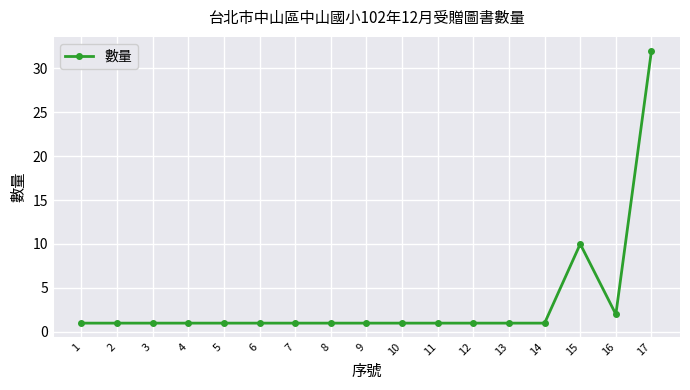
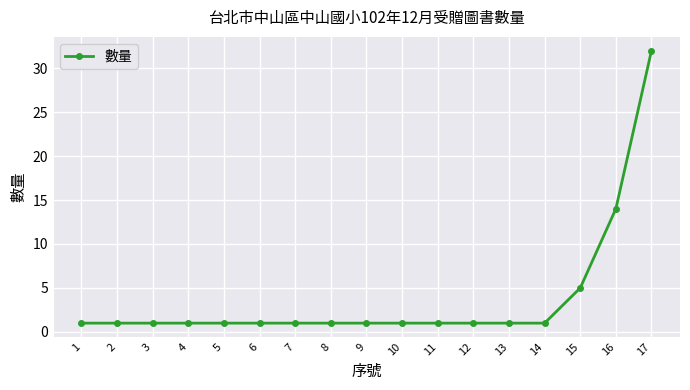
  {
    "1": 1,
    "2": 1,
    "3": 1,
    "4": 1,
    "5": 1,
    "6": 1,
    "7": 1,
    "8": 1,
    "9": 1,
    "10": 1,
    "11": 1,
    "12": 1,
    "13": 1,
    "14": 1,
-   "15": 10,
-   "16": 2,
+   "15": 5,
+   "16": 14,
    "17": 32
  }
